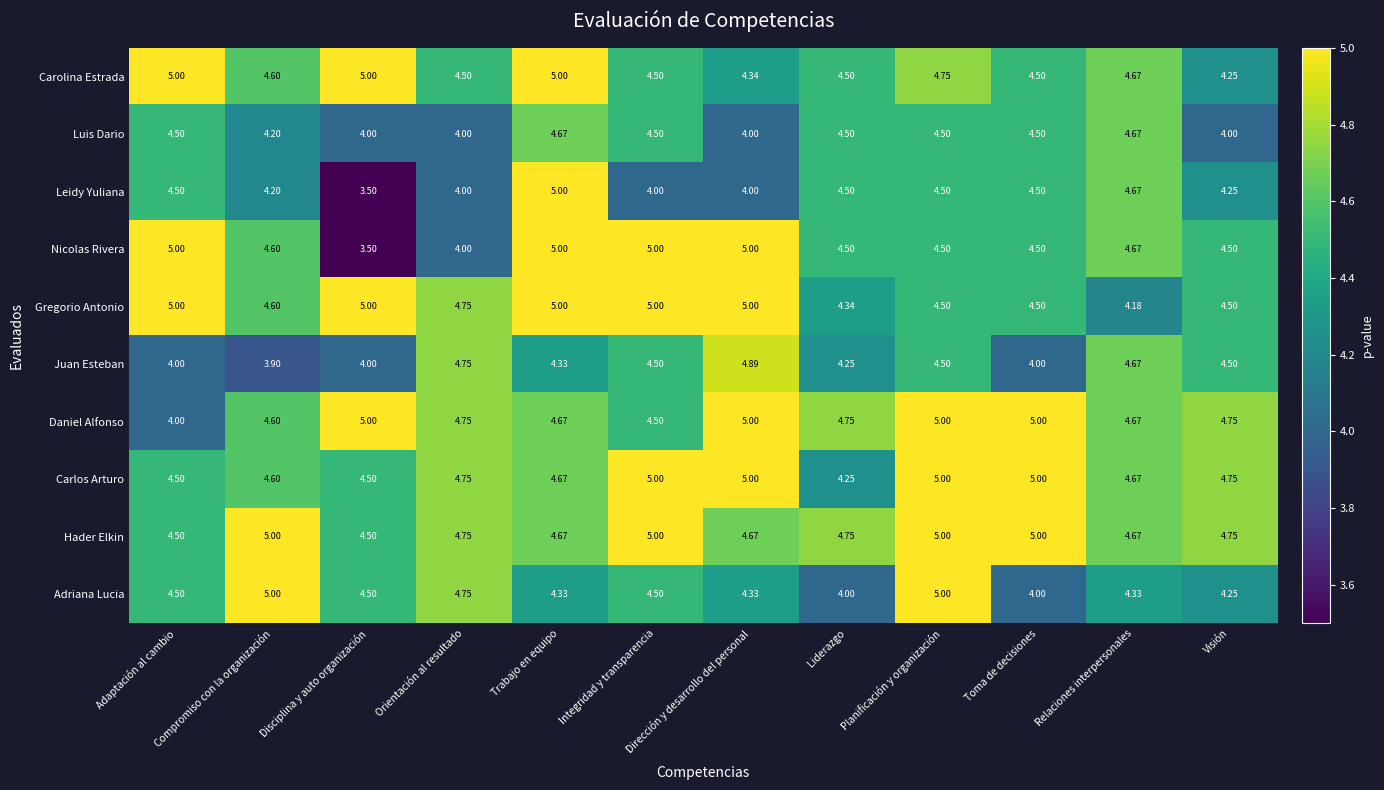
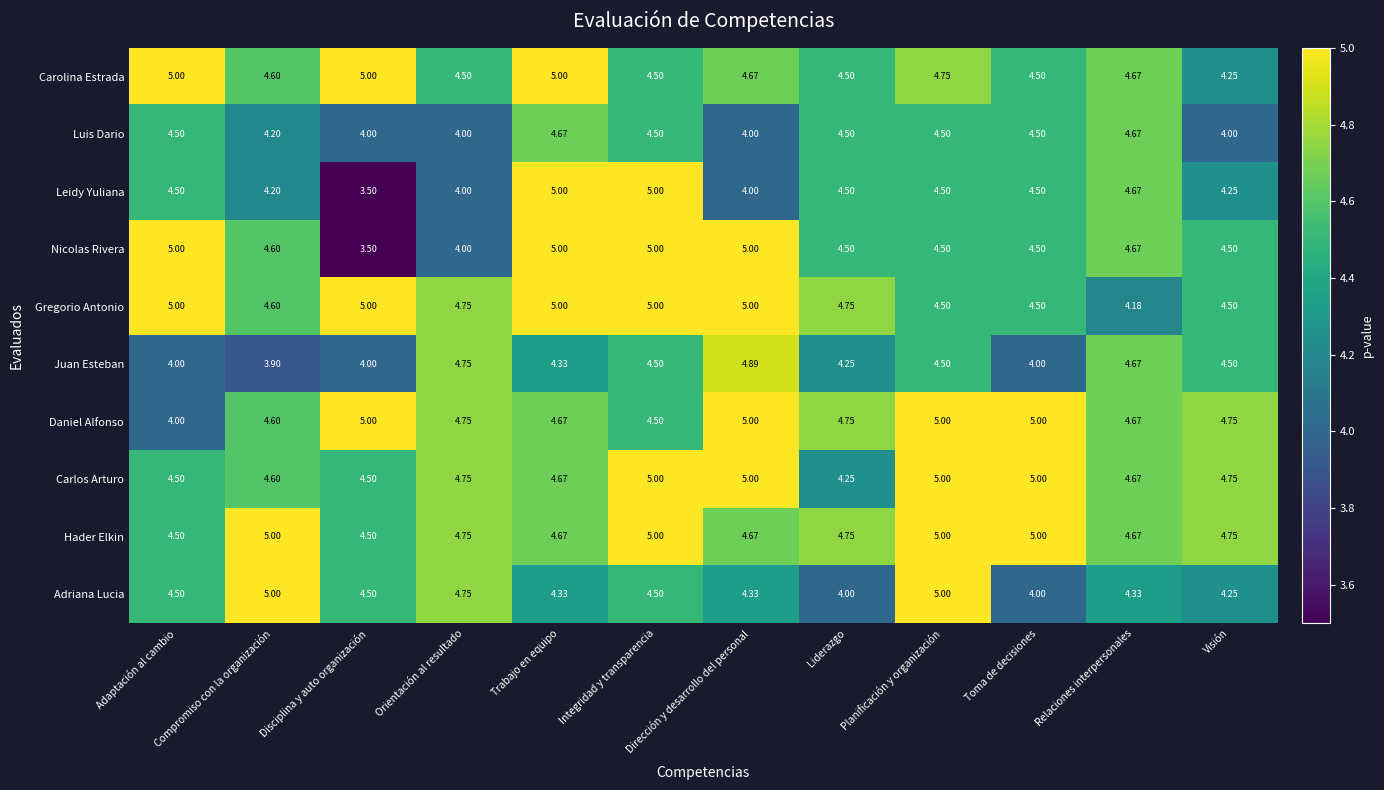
  {
    "Carolina Estrada": {
      "Adaptación al cambio": 5.00,
      "Compromiso con la organización": 4.60,
      "Disciplina y auto organización": 5.00,
      "Orientación al resultado": 4.50,
      "Trabajo en equipo": 5.00,
      "Integridad y transparencia": 4.50,
-     "Dirección y desarrollo del personal": 4.34,
+     "Dirección y desarrollo del personal": 4.67,
      "Liderazgo": 4.50,
      "Planificación y organización": 4.75,
      "Toma de decisiones": 4.50,
      "Relaciones interpersonales": 4.67,
      "Visión": 4.25
    },
    "Luis Dario": {
      "Adaptación al cambio": 4.50,
      "Compromiso con la organización": 4.20,
      "Disciplina y auto organización": 4.00,
      "Orientación al resultado": 4.00,
      "Trabajo en equipo": 4.67,
      "Integridad y transparencia": 4.50,
      "Dirección y desarrollo del personal": 4.00,
      "Liderazgo": 4.50,
      "Planificación y organización": 4.50,
      "Toma de decisiones": 4.50,
      "Relaciones interpersonales": 4.67,
      "Visión": 4.00
    },
    "Leidy Yuliana": {
      "Adaptación al cambio": 4.50,
      "Compromiso con la organización": 4.20,
      "Disciplina y auto organización": 3.50,
      "Orientación al resultado": 4.00,
      "Trabajo en equipo": 5.00,
-     "Integridad y transparencia": 4.00,
+     "Integridad y transparencia": 5.00,
      "Dirección y desarrollo del personal": 4.00,
      "Liderazgo": 4.50,
      "Planificación y organización": 4.50,
      "Toma de decisiones": 4.50,
      "Relaciones interpersonales": 4.67,
      "Visión": 4.25
    },
    "Nicolas Rivera": {
      "Adaptación al cambio": 5.00,
      "Compromiso con la organización": 4.60,
      "Disciplina y auto organización": 3.50,
      "Orientación al resultado": 4.00,
      "Trabajo en equipo": 5.00,
      "Integridad y transparencia": 5.00,
      "Dirección y desarrollo del personal": 5.00,
      "Liderazgo": 4.50,
      "Planificación y organización": 4.50,
      "Toma de decisiones": 4.50,
      "Relaciones interpersonales": 4.67,
      "Visión": 4.50
    },
    "Gregorio Antonio": {
      "Adaptación al cambio": 5.00,
      "Compromiso con la organización": 4.60,
      "Disciplina y auto organización": 5.00,
      "Orientación al resultado": 4.75,
      "Trabajo en equipo": 5.00,
      "Integridad y transparencia": 5.00,
      "Dirección y desarrollo del personal": 5.00,
-     "Liderazgo": 4.34,
+     "Liderazgo": 4.75,
      "Planificación y organización": 4.50,
      "Toma de decisiones": 4.50,
      "Relaciones interpersonales": 4.18,
      "Visión": 4.50
    },
    "Juan Esteban": {
      "Adaptación al cambio": 4.00,
      "Compromiso con la organización": 3.90,
      "Disciplina y auto organización": 4.00,
      "Orientación al resultado": 4.75,
      "Trabajo en equipo": 4.33,
      "Integridad y transparencia": 4.50,
      "Dirección y desarrollo del personal": 4.89,
      "Liderazgo": 4.25,
      "Planificación y organización": 4.50,
      "Toma de decisiones": 4.00,
      "Relaciones interpersonales": 4.67,
      "Visión": 4.50
    },
    "Daniel Alfonso": {
      "Adaptación al cambio": 4.00,
      "Compromiso con la organización": 4.60,
      "Disciplina y auto organización": 5.00,
      "Orientación al resultado": 4.75,
      "Trabajo en equipo": 4.67,
      "Integridad y transparencia": 4.50,
      "Dirección y desarrollo del personal": 5.00,
      "Liderazgo": 4.75,
      "Planificación y organización": 5.00,
      "Toma de decisiones": 5.00,
      "Relaciones interpersonales": 4.67,
      "Visión": 4.75
    },
    "Carlos Arturo": {
      "Adaptación al cambio": 4.50,
      "Compromiso con la organización": 4.60,
      "Disciplina y auto organización": 4.50,
      "Orientación al resultado": 4.75,
      "Trabajo en equipo": 4.67,
      "Integridad y transparencia": 5.00,
      "Dirección y desarrollo del personal": 5.00,
      "Liderazgo": 4.25,
      "Planificación y organización": 5.00,
      "Toma de decisiones": 5.00,
      "Relaciones interpersonales": 4.67,
      "Visión": 4.75
    },
    "Hader Elkin": {
      "Adaptación al cambio": 4.50,
      "Compromiso con la organización": 5.00,
      "Disciplina y auto organización": 4.50,
      "Orientación al resultado": 4.75,
      "Trabajo en equipo": 4.67,
      "Integridad y transparencia": 5.00,
      "Dirección y desarrollo del personal": 4.67,
      "Liderazgo": 4.75,
      "Planificación y organización": 5.00,
      "Toma de decisiones": 5.00,
      "Relaciones interpersonales": 4.67,
      "Visión": 4.75
    },
    "Adriana Lucia": {
      "Adaptación al cambio": 4.50,
      "Compromiso con la organización": 5.00,
      "Disciplina y auto organización": 4.50,
      "Orientación al resultado": 4.75,
      "Trabajo en equipo": 4.33,
      "Integridad y transparencia": 4.50,
      "Dirección y desarrollo del personal": 4.33,
      "Liderazgo": 4.00,
      "Planificación y organización": 5.00,
      "Toma de decisiones": 4.00,
      "Relaciones interpersonales": 4.33,
      "Visión": 4.25
    }
  }
